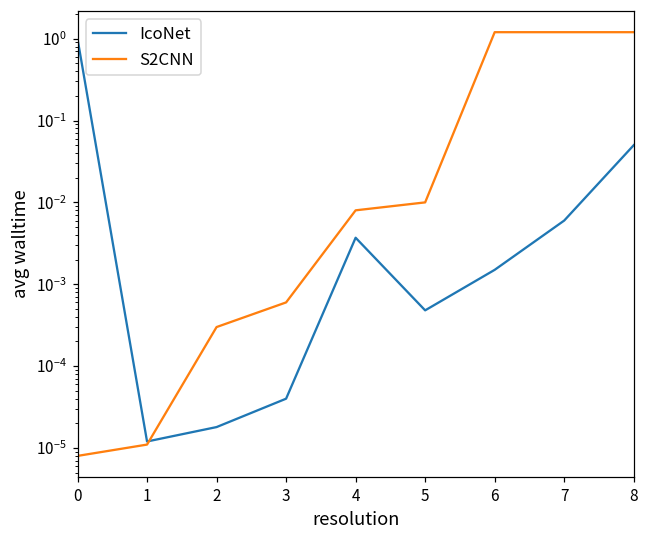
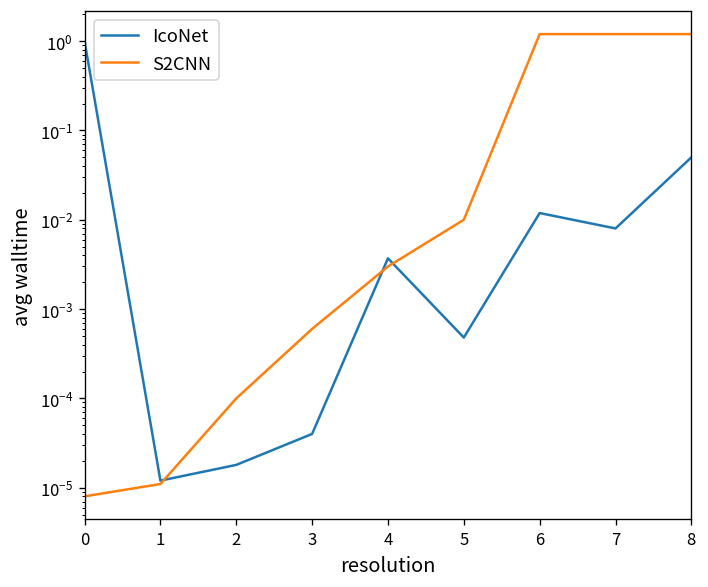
  {
    "IcoNet": {
      "0": 1.0,
      "1": 0.000012,
      "2": 0.000018,
      "3": 0.00004,
      "4": 0.004,
      "5": 0.0005,
-     "6": 0.0015,
-     "7": 0.006,
+     "6": 0.012,
+     "7": 0.008,
      "8": 0.05
    },
    "S2CNN": {
      "0": 0.000008,
      "1": 0.000011,
-     "2": 0.0003,
+     "2": 0.0001,
      "3": 0.0006,
-     "4": 0.008,
+     "4": 0.003,
      "5": 0.010,
      "6": 1.2,
      "7": 1.2,
      "8": 1.2
    }
  }
